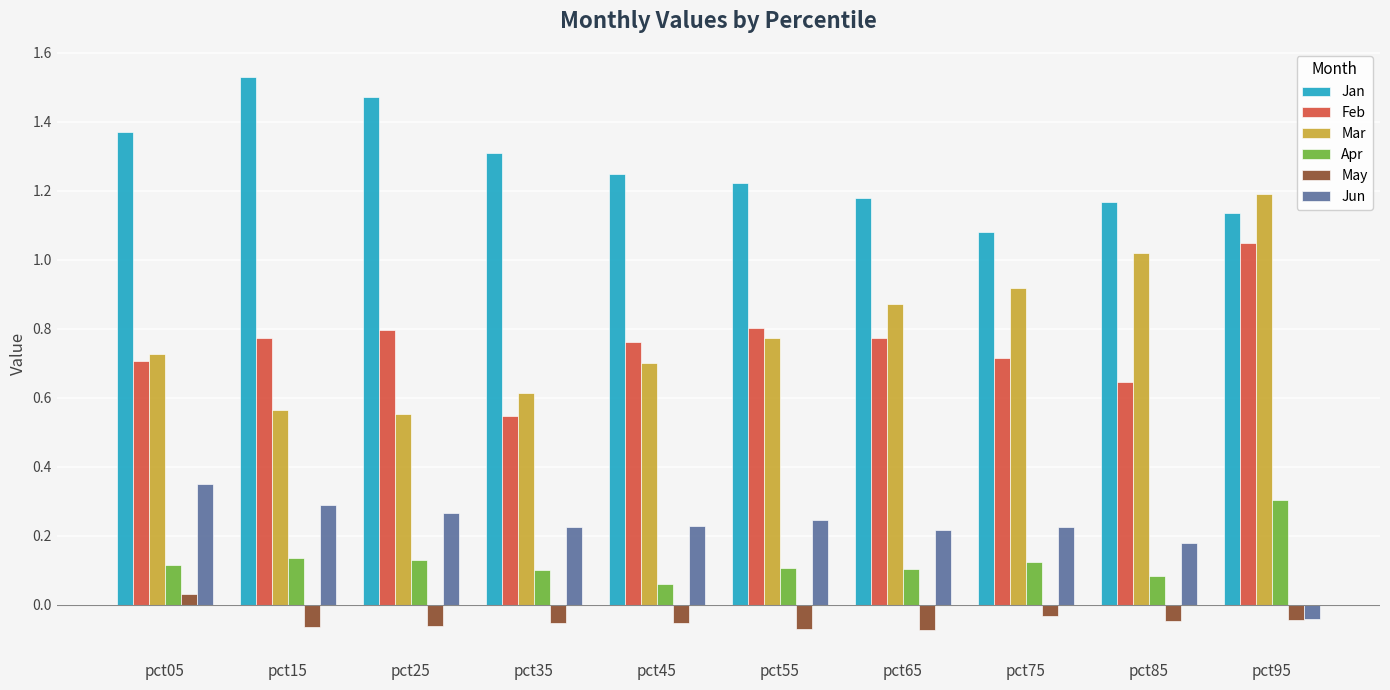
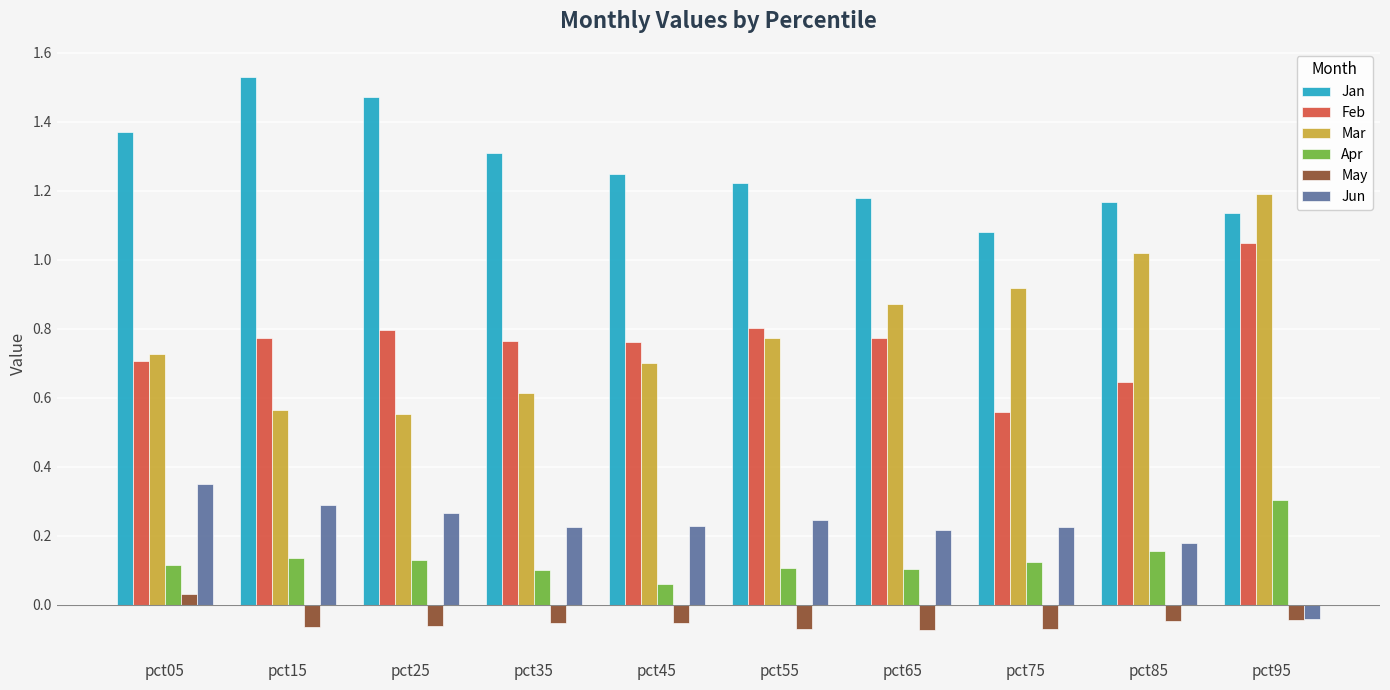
  {
    "Jan": {
      "pct05": 1.37,
      "pct15": 1.53,
      "pct25": 1.47,
      "pct35": 1.31,
      "pct45": 1.25,
      "pct55": 1.22,
      "pct65": 1.18,
      "pct75": 1.08,
      "pct85": 1.17,
      "pct95": 1.14
    },
    "Feb": {
      "pct05": 0.71,
      "pct15": 0.77,
      "pct25": 0.80,
-     "pct35": 0.55,
+     "pct35": 0.76,
      "pct45": 0.76,
      "pct55": 0.80,
      "pct65": 0.77,
-     "pct75": 0.71,
+     "pct75": 0.56,
      "pct85": 0.65,
      "pct95": 1.05
    },
    "Mar": {
      "pct05": 0.73,
      "pct15": 0.57,
      "pct25": 0.55,
      "pct35": 0.61,
      "pct45": 0.70,
      "pct55": 0.77,
      "pct65": 0.87,
      "pct75": 0.92,
      "pct85": 1.02,
      "pct95": 1.19
    },
    "Apr": {
      "pct05": 0.12,
      "pct15": 0.14,
      "pct25": 0.13,
      "pct35": 0.10,
      "pct45": 0.06,
      "pct55": 0.11,
      "pct65": 0.10,
      "pct75": 0.12,
-     "pct85": 0.08,
+     "pct85": 0.16,
      "pct95": 0.30
    },
    "May": {
      "pct05": 0.03,
      "pct15": -0.06,
      "pct25": -0.06,
      "pct35": -0.05,
      "pct45": -0.05,
      "pct55": -0.07,
      "pct65": -0.07,
-     "pct75": -0.03,
+     "pct75": -0.07,
      "pct85": -0.05,
      "pct95": -0.04
    },
    "Jun": {
      "pct05": 0.35,
      "pct15": 0.29,
      "pct25": 0.27,
      "pct35": 0.22,
      "pct45": 0.23,
      "pct55": 0.25,
      "pct65": 0.22,
      "pct75": 0.23,
      "pct85": 0.18,
      "pct95": -0.04
    }
  }
